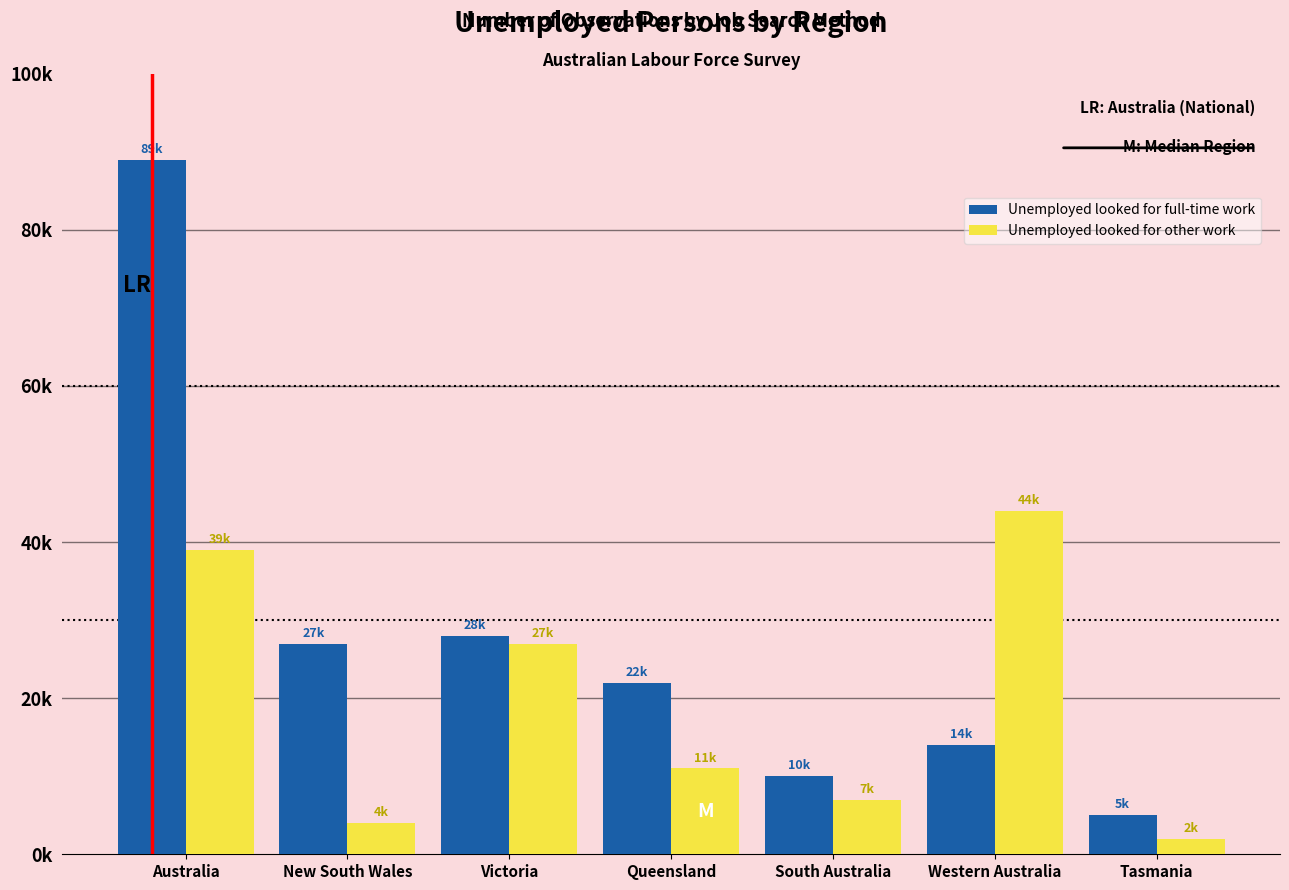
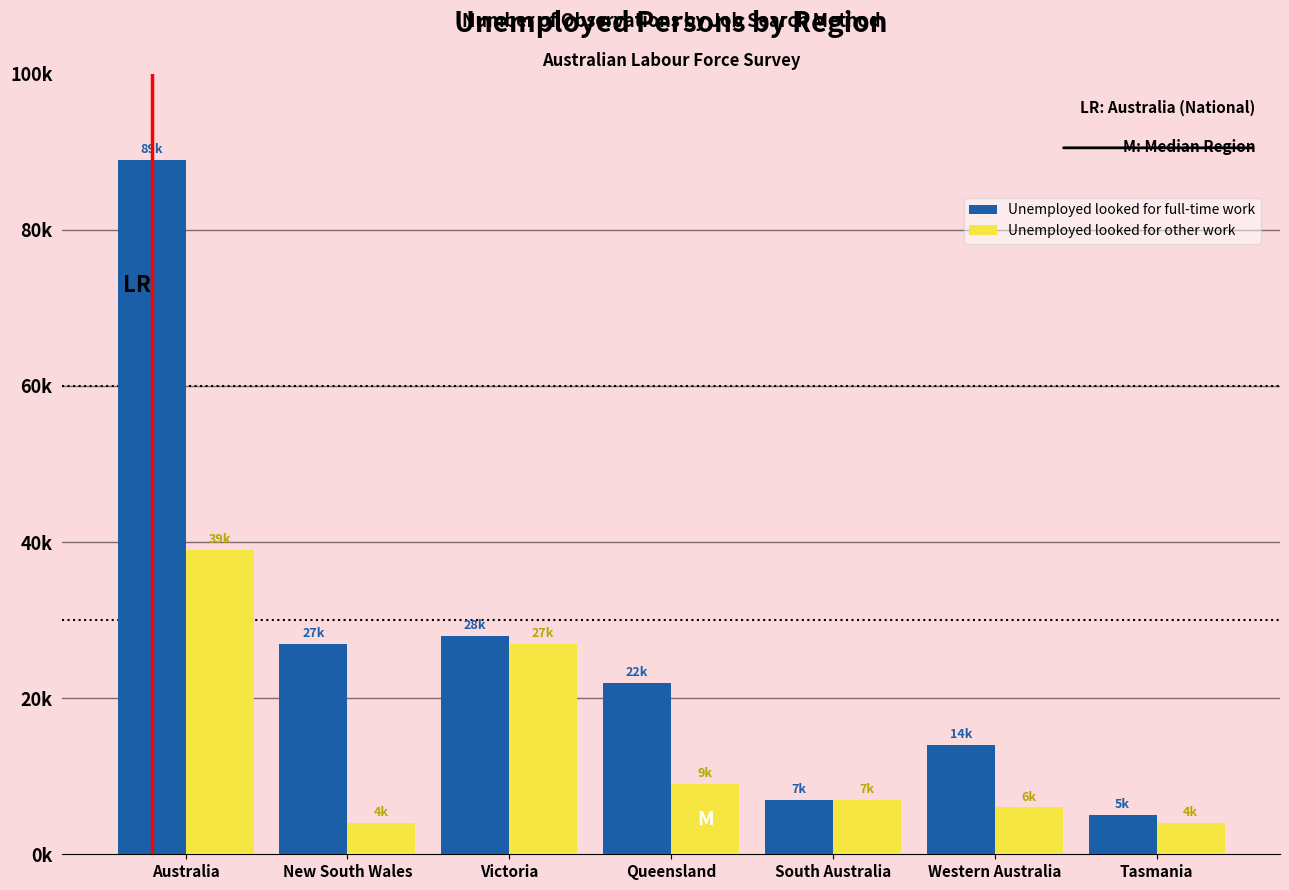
  {
    "Unemployed looked for full-time work": {
      "Australia": "89k",
      "New South Wales": "27k",
      "Victoria": "28k",
      "Queensland": "22k",
-     "South Australia": "10k",
+     "South Australia": "7k",
      "Western Australia": "14k",
      "Tasmania": "5k"
    },
    "Unemployed looked for other work": {
      "Australia": "39k",
      "New South Wales": "4k",
      "Victoria": "27k",
-     "Queensland": "11k",
+     "Queensland": "9k",
      "South Australia": "7k",
-     "Western Australia": "44k",
-     "Tasmania": "2k"
+     "Western Australia": "6k",
+     "Tasmania": "4k"
    }
  }
